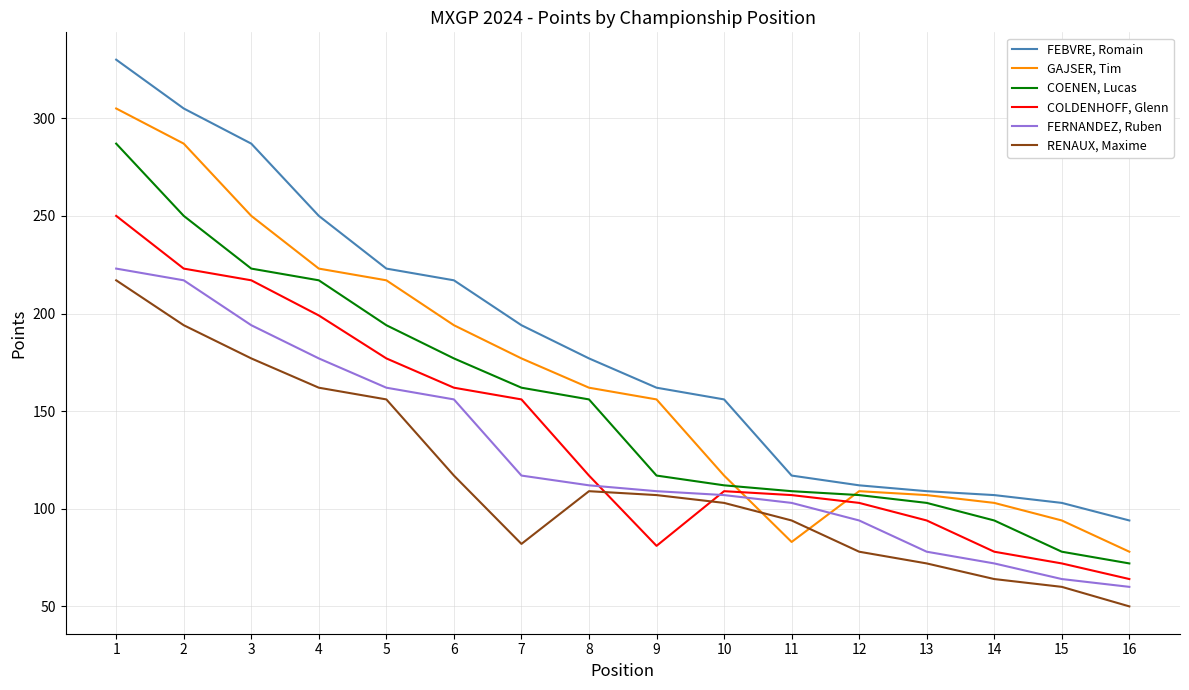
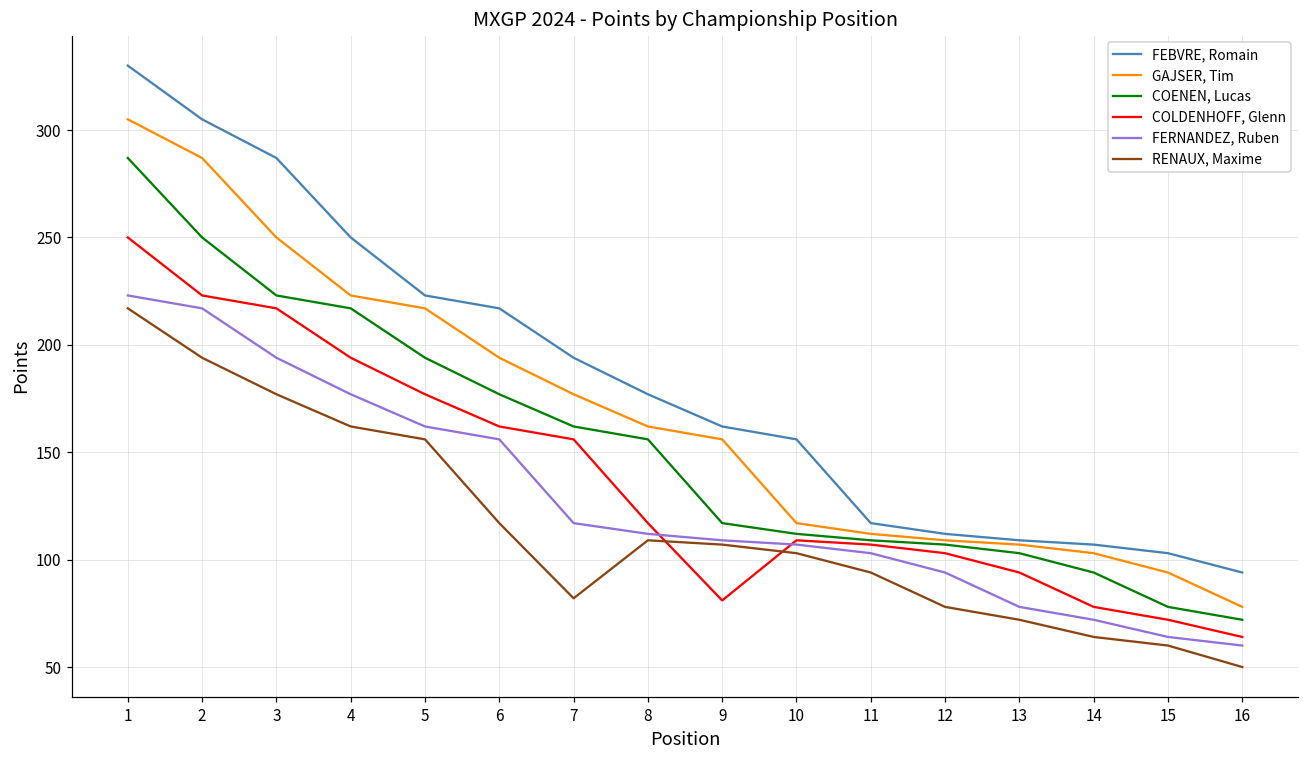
  {
    "FEBVRE, Romain": {
      "1": 330,
      "2": 305,
      "3": 287,
      "4": 250,
      "5": 223,
      "6": 217,
      "7": 194,
      "8": 177,
      "9": 162,
      "10": 156,
      "11": 117,
      "12": 112,
      "13": 109,
      "14": 107,
      "15": 103,
      "16": 94
    },
    "GAJSER, Tim": {
      "1": 305,
      "2": 287,
      "3": 250,
      "4": 223,
      "5": 217,
      "6": 194,
      "7": 177,
      "8": 162,
      "9": 156,
      "10": 117,
-     "11": 83,
+     "11": 112,
      "12": 109,
      "13": 107,
      "14": 103,
      "15": 94,
      "16": 78
    },
    "COENEN, Lucas": {
      "1": 287,
      "2": 250,
      "3": 223,
      "4": 217,
      "5": 194,
      "6": 177,
      "7": 162,
      "8": 156,
      "9": 117,
      "10": 112,
      "11": 109,
      "12": 107,
      "13": 103,
      "14": 94,
      "15": 78,
      "16": 72
    },
    "COLDENHOFF, Glenn": {
      "1": 250,
      "2": 223,
      "3": 217,
-     "4": 199,
+     "4": 194,
      "5": 177,
      "6": 162,
      "7": 156,
      "8": 117,
      "9": 81,
      "10": 109,
      "11": 107,
      "12": 103,
      "13": 94,
      "14": 78,
      "15": 72,
      "16": 64
    },
    "FERNANDEZ, Ruben": {
      "1": 223,
      "2": 217,
      "3": 194,
      "4": 177,
      "5": 162,
      "6": 156,
      "7": 117,
      "8": 112,
      "9": 109,
      "10": 107,
      "11": 103,
      "12": 94,
      "13": 78,
      "14": 72,
      "15": 64,
      "16": 60
    },
    "RENAUX, Maxime": {
      "1": 217,
      "2": 194,
      "3": 177,
      "4": 162,
      "5": 156,
      "6": 117,
      "7": 82,
      "8": 109,
      "9": 107,
      "10": 103,
      "11": 94,
      "12": 78,
      "13": 72,
      "14": 64,
      "15": 60,
      "16": 50
    }
  }
